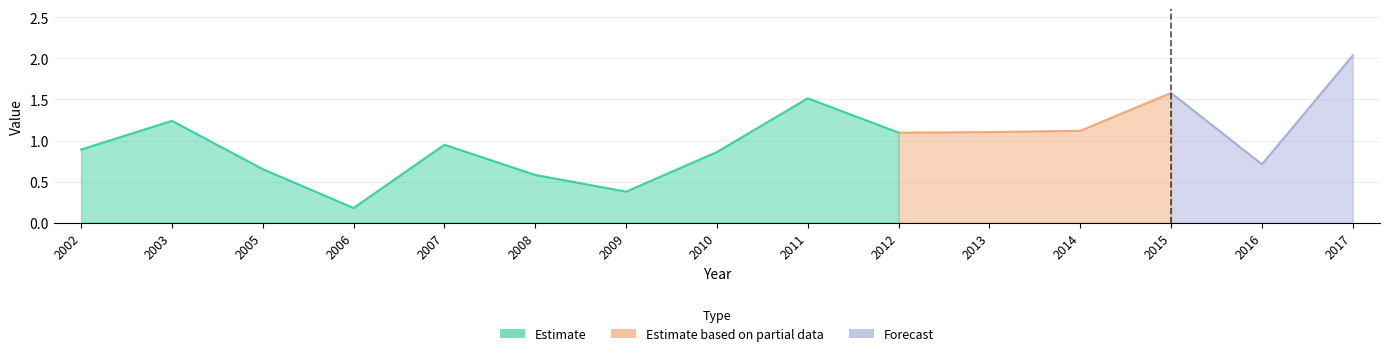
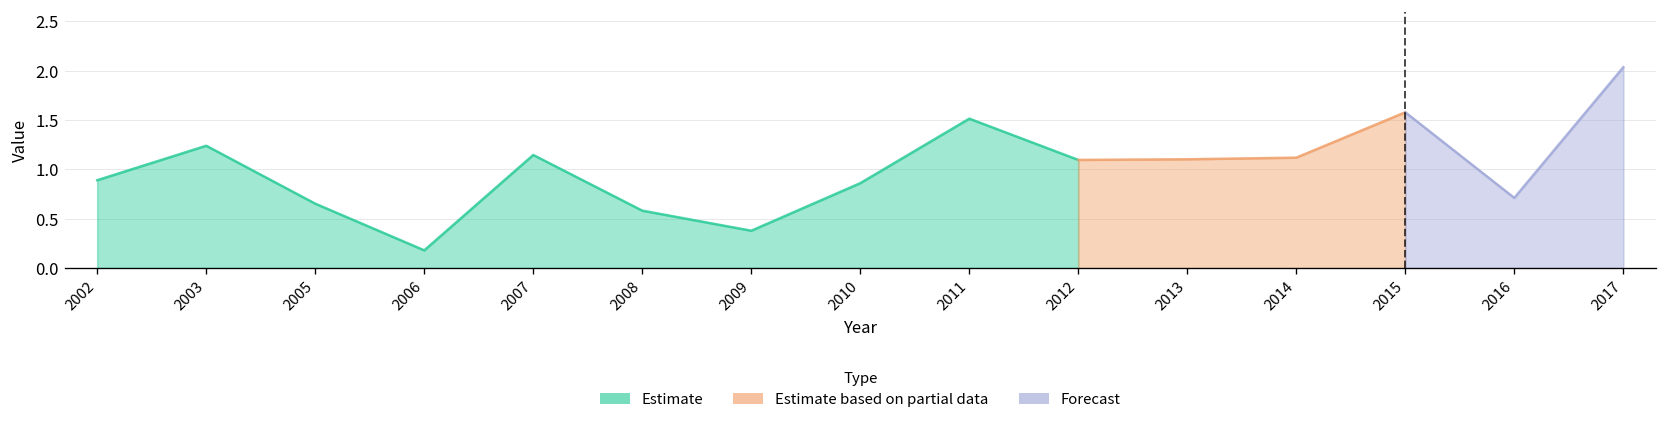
  {
    "Estimate": {
      "2002": 0.9,
      "2003": 1.2,
      "2005": 0.7,
      "2006": 0.2,
-     "2007": 0.9,
+     "2007": 1.1,
      "2008": 0.6,
      "2009": 0.4,
      "2010": 0.9,
      "2011": 1.5
    },
    "Estimate based on partial data": {
      "2013": 1.1,
      "2014": 1.1
    },
    "Forecast": {
      "2016": 0.7,
      "2017": 2.0
    }
  }
